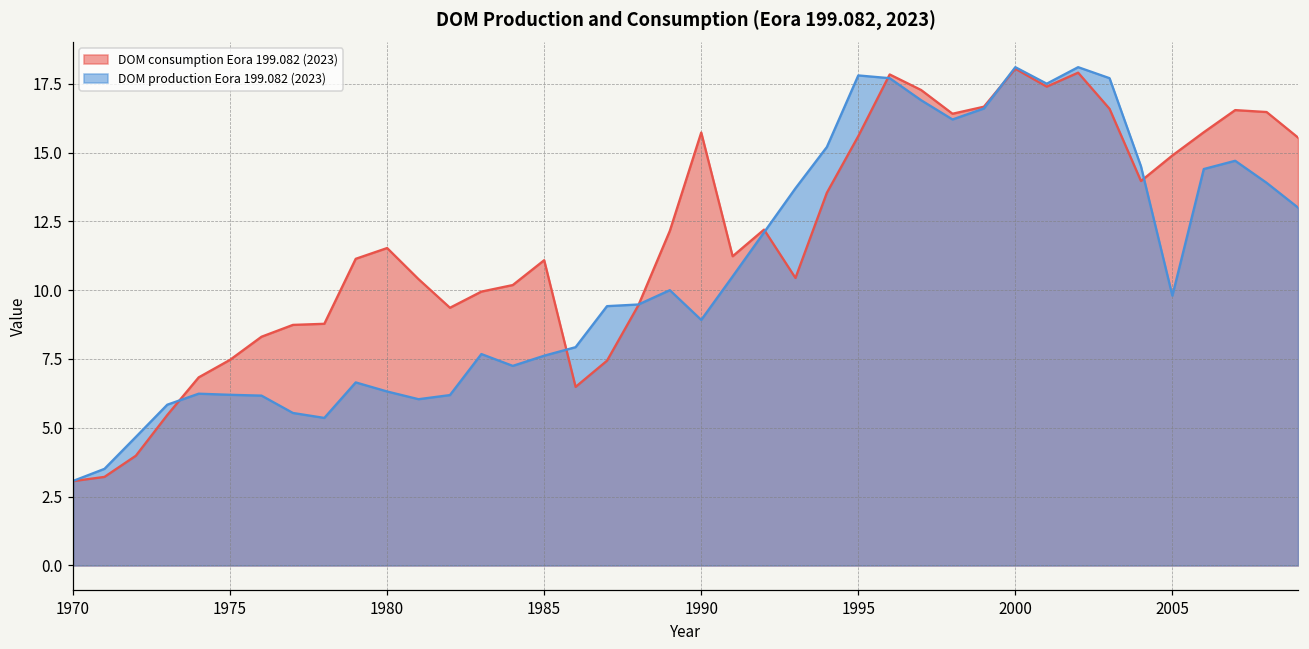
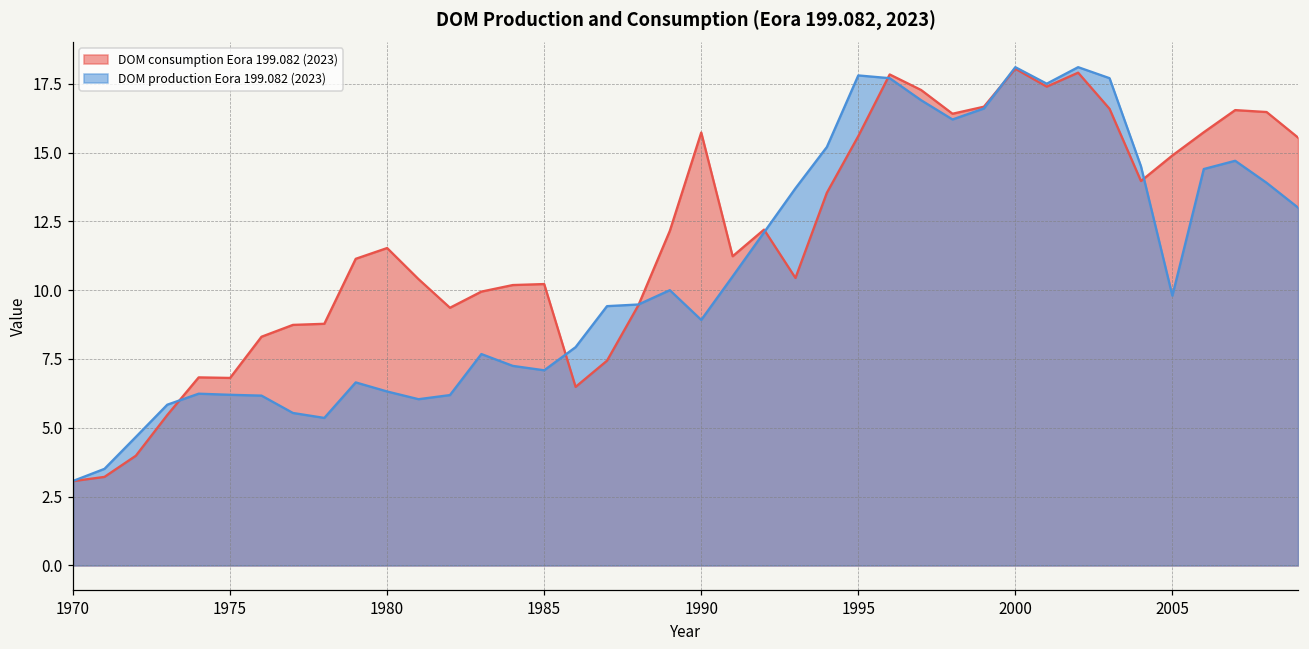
  {
    "DOM consumption Eora 199.082 (2023)": {
-     "1975": 7.5,
+     "1975": 6.8,
      "1980": 11.5,
-     "1985": 11.1,
+     "1985": 10.2,
      "1990": 15.7,
      "1995": 15.6,
      "2005": 14.9
    },
    "DOM production Eora 199.082 (2023)": {
      "1975": 6.2,
      "1980": 6.3,
-     "1985": 7.6,
+     "1985": 7.1,
      "1990": 8.9,
      "1995": 17.8,
      "2005": 9.8
    }
  }
